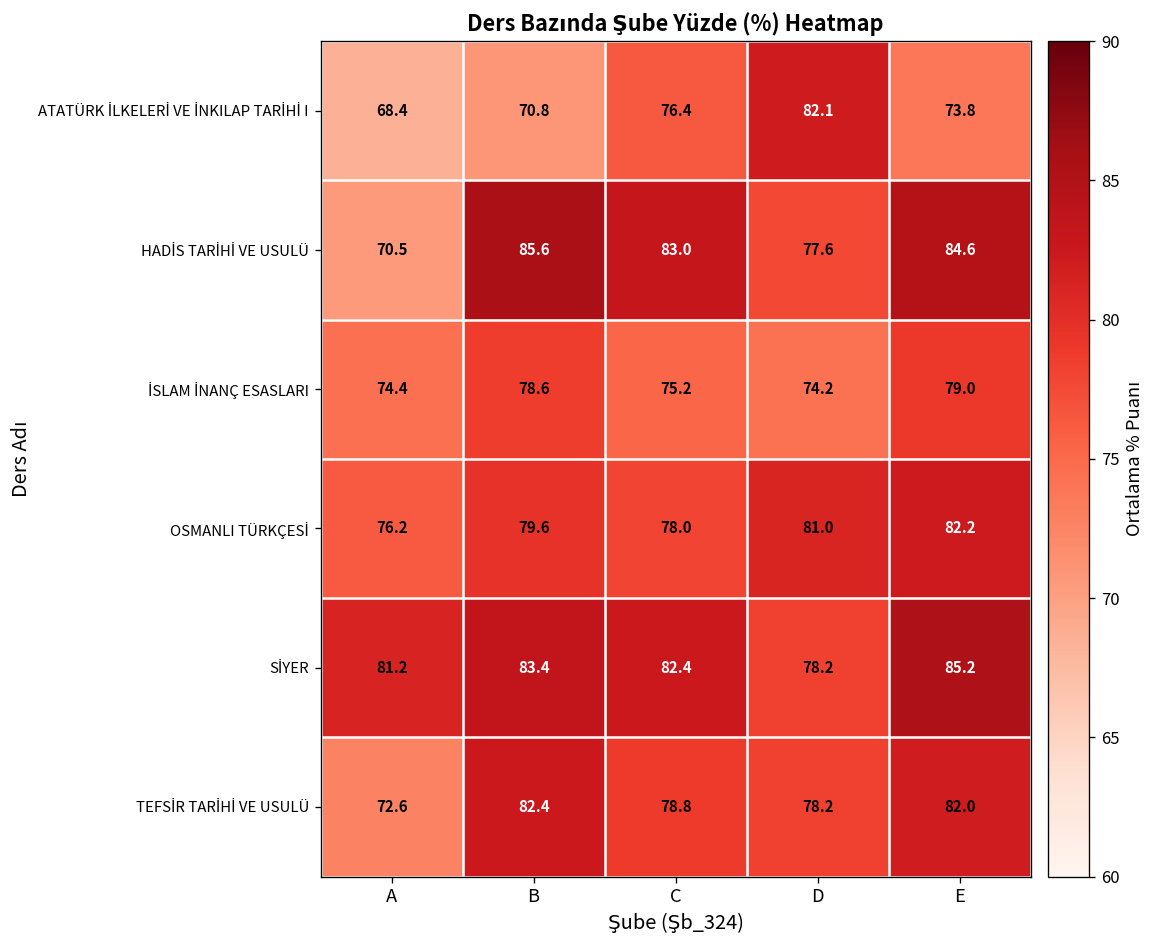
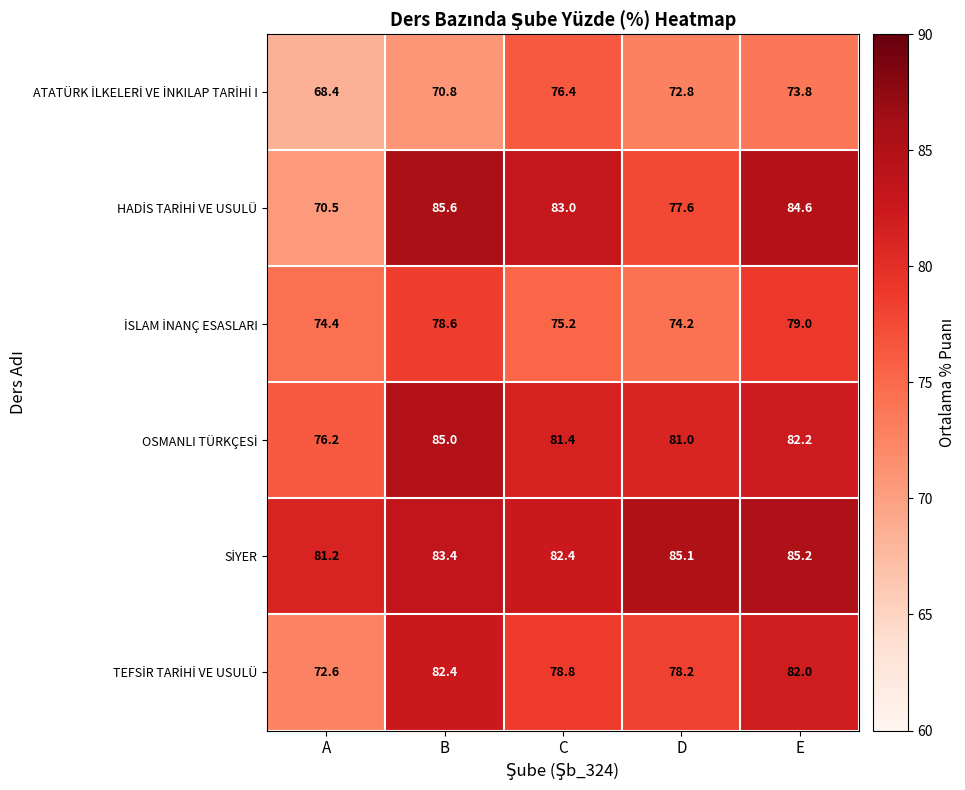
  {
    "ATATÜRK İLKELERİ VE İNKILAP TARİHİ I": {
      "A": 68.4,
      "B": 70.8,
      "C": 76.4,
-     "D": 82.1,
+     "D": 72.8,
      "E": 73.8
    },
    "HADİS TARİHİ VE USULÜ": {
      "A": 70.5,
      "B": 85.6,
      "C": 83.0,
      "D": 77.6,
      "E": 84.6
    },
    "İSLAM İNANÇ ESASLARI": {
      "A": 74.4,
      "B": 78.6,
      "C": 75.2,
      "D": 74.2,
      "E": 79.0
    },
    "OSMANLI TÜRKÇESİ": {
      "A": 76.2,
-     "B": 79.6,
-     "C": 78.0,
+     "B": 85.0,
+     "C": 81.4,
      "D": 81.0,
      "E": 82.2
    },
    "SİYER": {
      "A": 81.2,
      "B": 83.4,
      "C": 82.4,
-     "D": 78.2,
+     "D": 85.1,
      "E": 85.2
    },
    "TEFSİR TARİHİ VE USULÜ": {
      "A": 72.6,
      "B": 82.4,
      "C": 78.8,
      "D": 78.2,
      "E": 82.0
    }
  }
